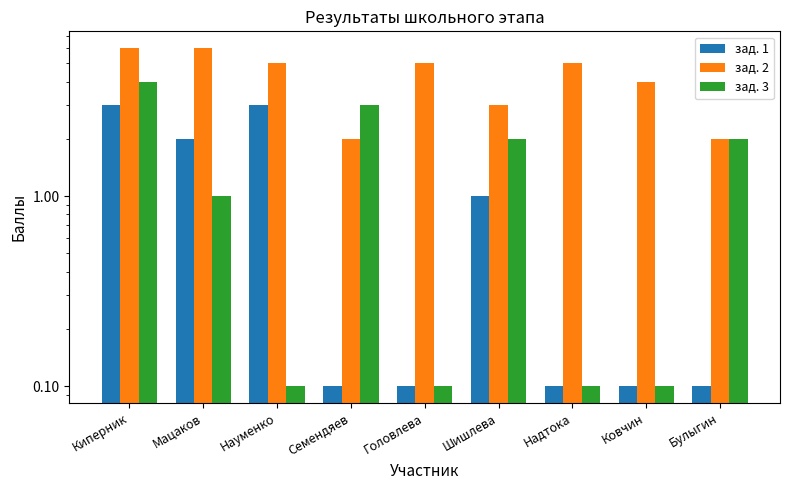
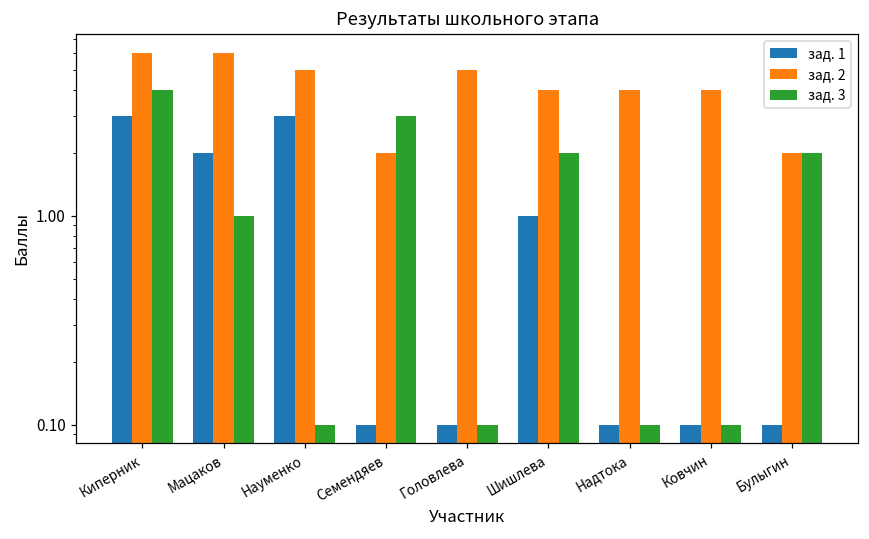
  {
    "зад. 1": {
      "Киперник": 3,
      "Мацаков": 2,
      "Науменко": 3,
      "Семендяев": 0.10,
      "Головлева": 0.10,
      "Шишлева": 1,
      "Надтока": 0.10,
      "Ковчин": 0.10,
      "Булыгин": 0.10
    },
    "зад. 2": {
      "Киперник": 6,
      "Мацаков": 6,
      "Науменко": 5,
      "Семендяев": 2,
      "Головлева": 5,
-     "Шишлева": 3,
-     "Надтока": 5,
+     "Шишлева": 4,
+     "Надтока": 4,
      "Ковчин": 4,
      "Булыгин": 2
    },
    "зад. 3": {
      "Киперник": 4,
      "Мацаков": 1,
      "Науменко": 0.10,
      "Семендяев": 3,
      "Головлева": 0.10,
      "Шишлева": 2,
      "Надтока": 0.10,
      "Ковчин": 0.10,
      "Булыгин": 2
    }
  }
